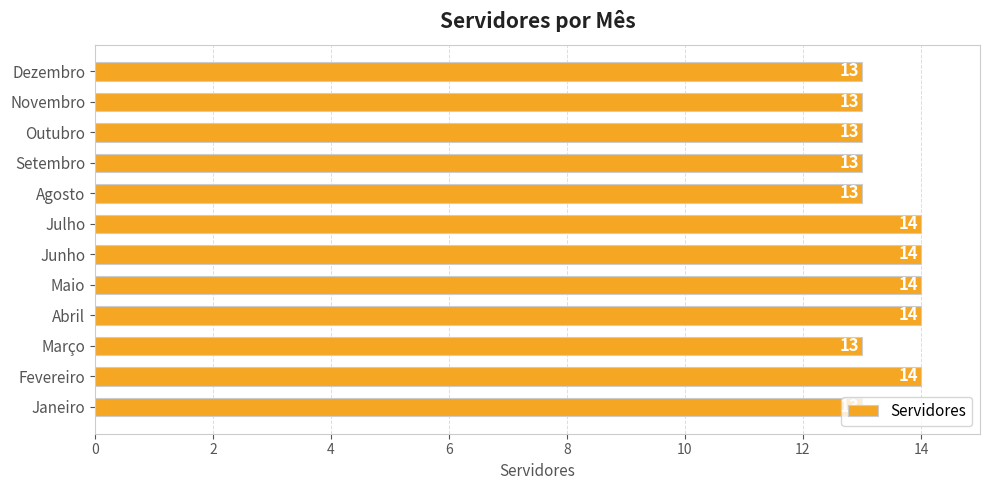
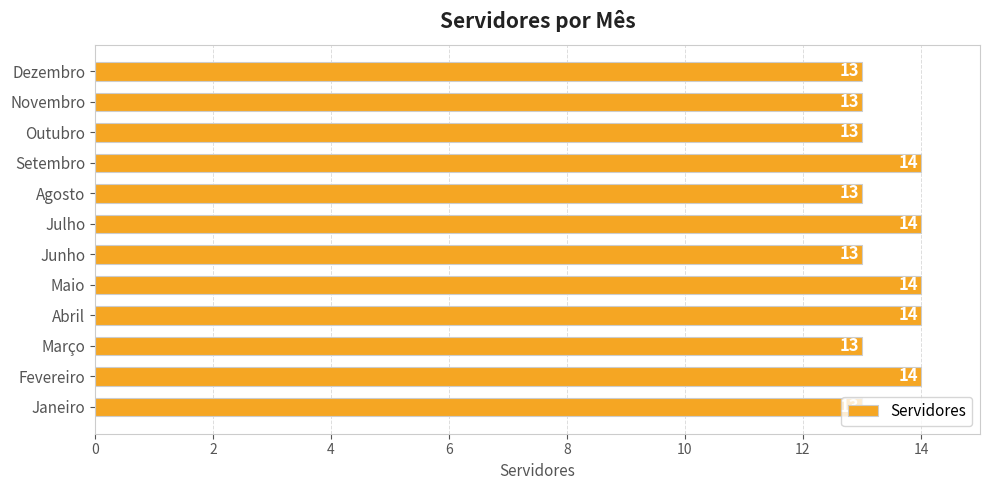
  {
    "Dezembro": 13,
    "Novembro": 13,
    "Outubro": 13,
-   "Setembro": 13,
+   "Setembro": 14,
    "Agosto": 13,
    "Julho": 14,
-   "Junho": 14,
+   "Junho": 13,
    "Maio": 14,
    "Abril": 14,
    "Março": 13,
    "Fevereiro": 14
  }
